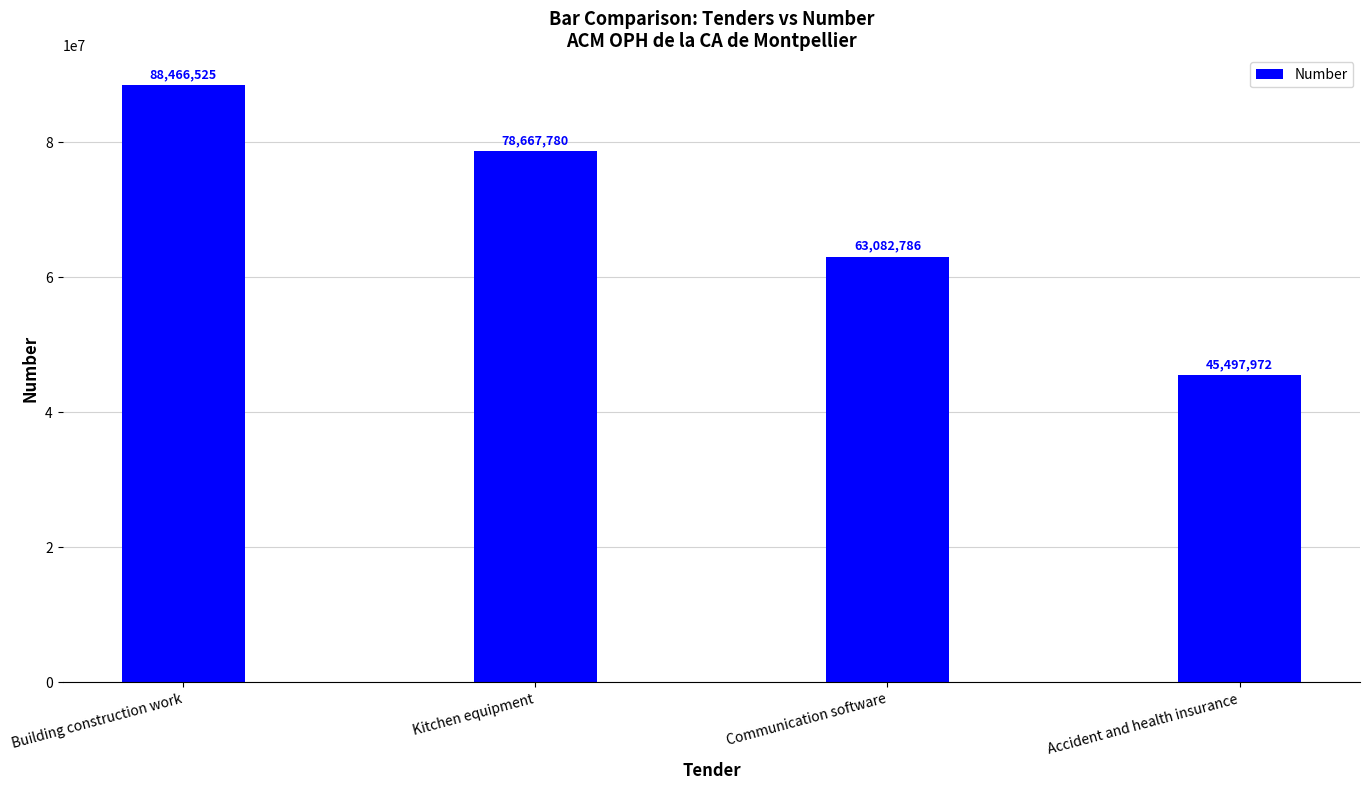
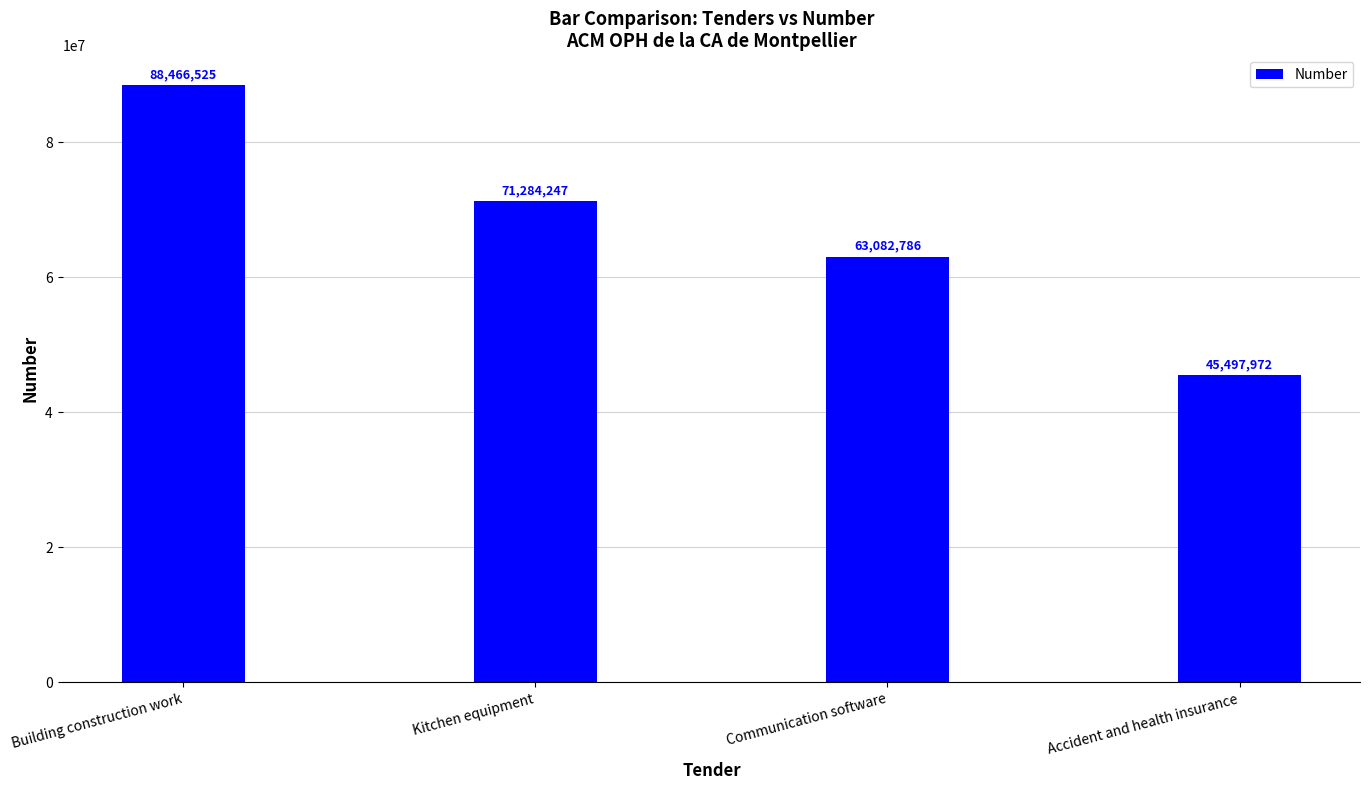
  {
    "Building construction work": "88,466,525",
-   "Kitchen equipment": "78,667,780",
+   "Kitchen equipment": "71,284,247",
    "Communication software": "63,082,786",
    "Accident and health insurance": "45,497,972"
  }
